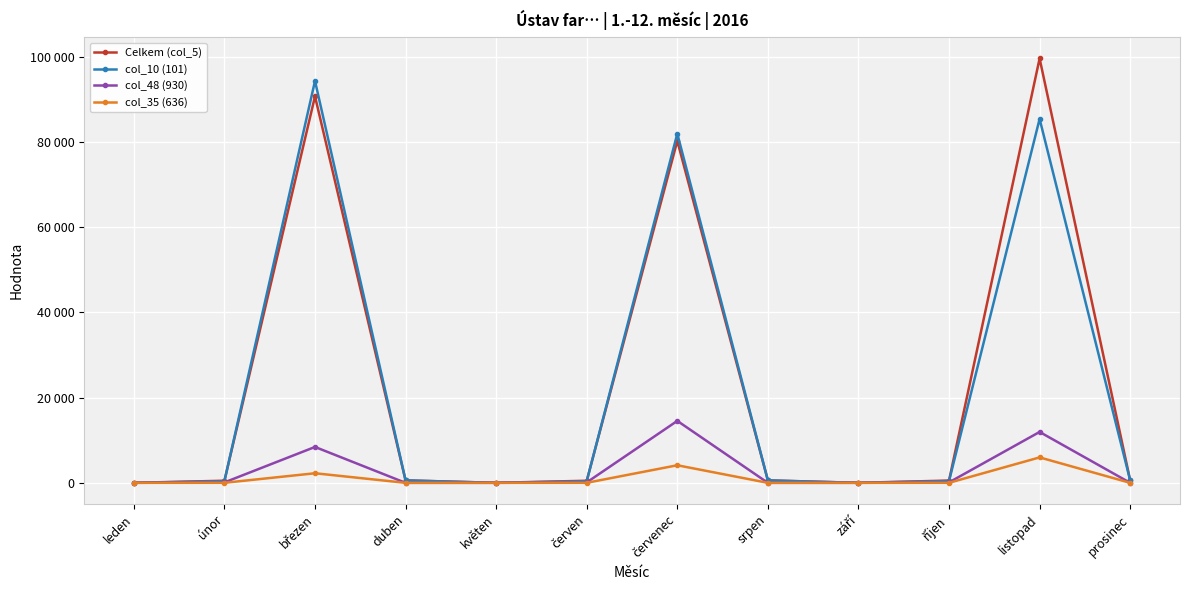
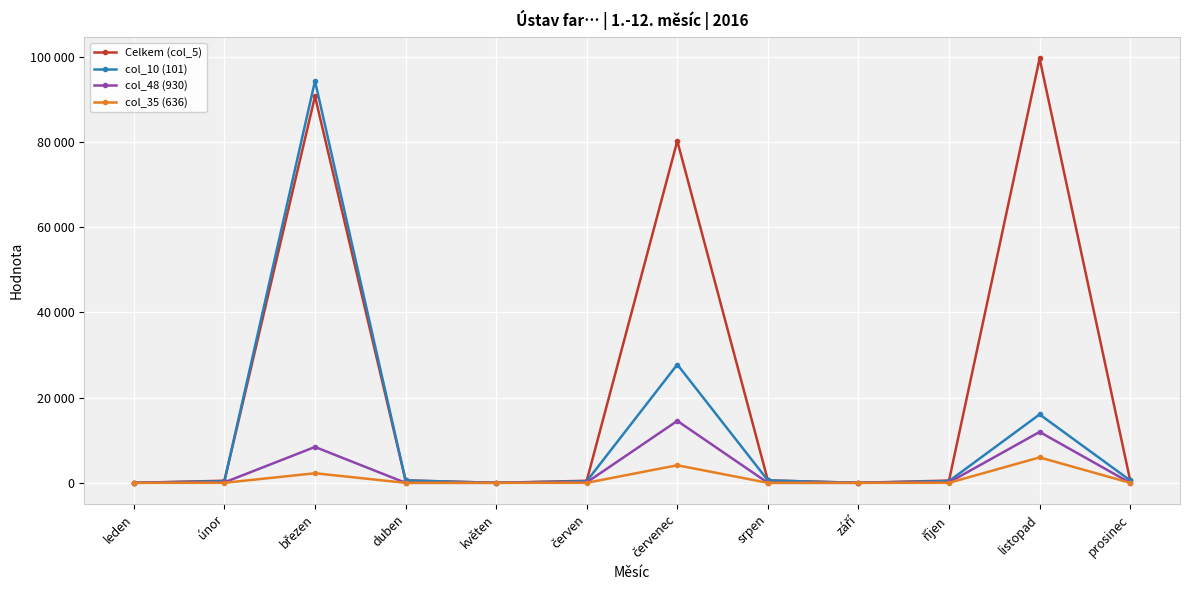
  {
    "Celkem (col_5)": {
      "březen": 91000,
      "červenec": 80000,
      "listopad": 100000
    },
    "col_10 (101)": {
      "březen": 94000,
-     "červenec": 82000,
-     "listopad": 85000
+     "červenec": 28000,
+     "listopad": 16000
    },
    "col_48 (930)": {
      "březen": 8000,
      "červenec": 15000,
      "listopad": 12000
    },
    "col_35 (636)": {
      "březen": 2000,
      "červenec": 4000,
      "listopad": 6000
    }
  }
